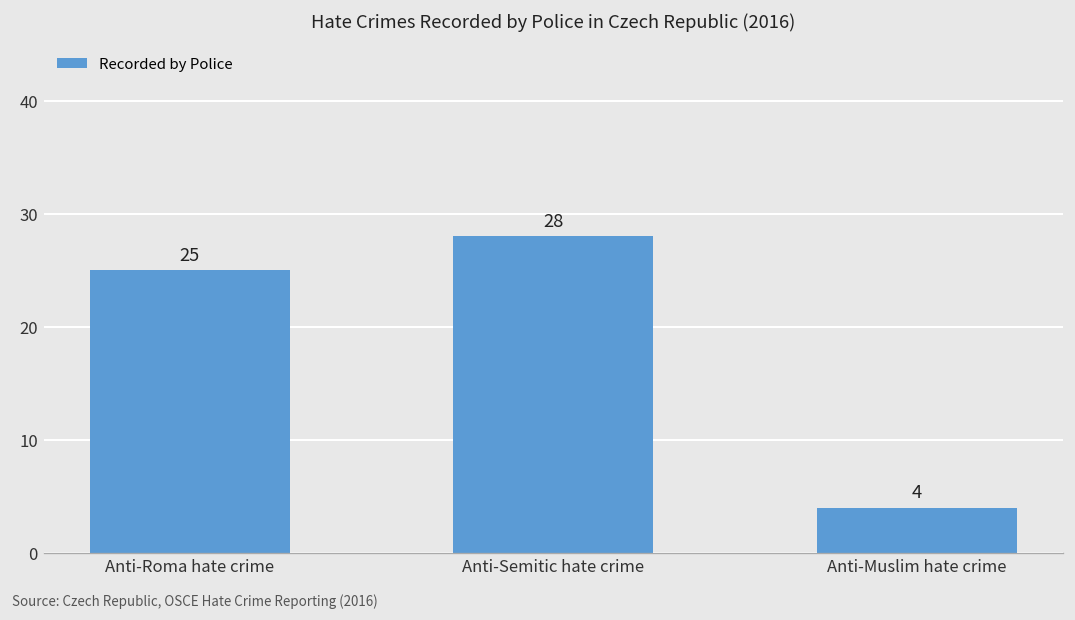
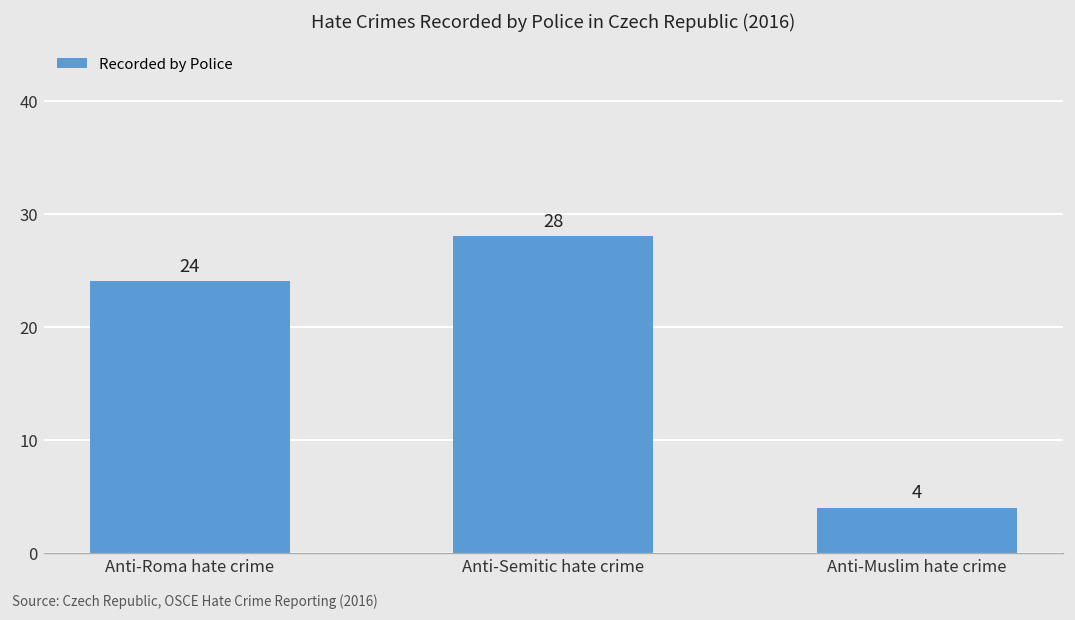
  {
-   "Anti-Roma hate crime": 25,
+   "Anti-Roma hate crime": 24,
    "Anti-Semitic hate crime": 28,
    "Anti-Muslim hate crime": 4
  }
